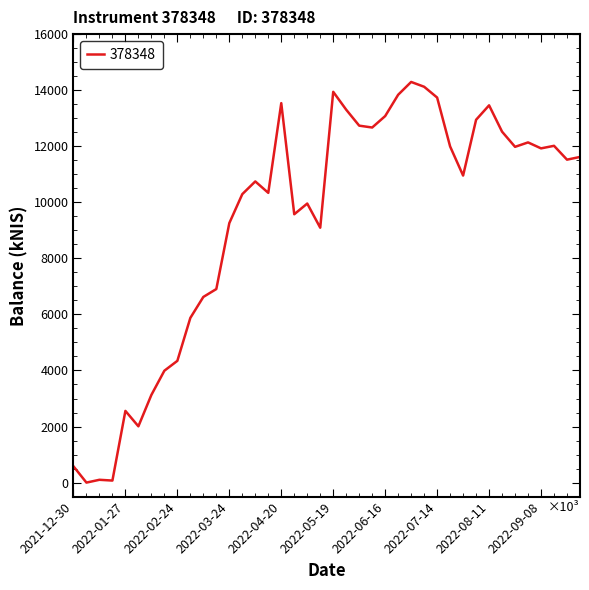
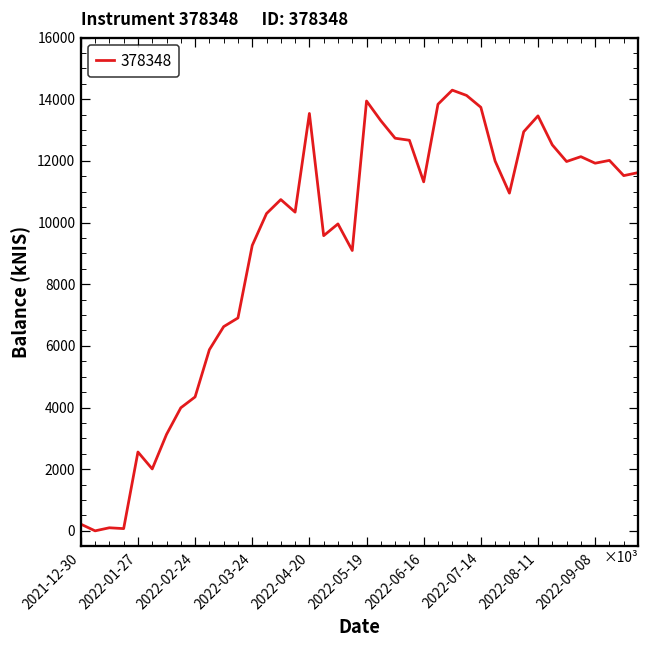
  {
-   "2021-12-30": 600,
+   "2021-12-30": 200,
    "2022-01-27": 2600,
    "2022-02-24": 4300,
    "2022-03-24": 9300,
    "2022-04-20": 13500,
    "2022-05-19": 13900,
-   "2022-06-16": 13100,
+   "2022-06-16": 11300,
    "2022-07-14": 13700,
    "2022-08-11": 13500,
    "2022-09-08": 11900
  }
